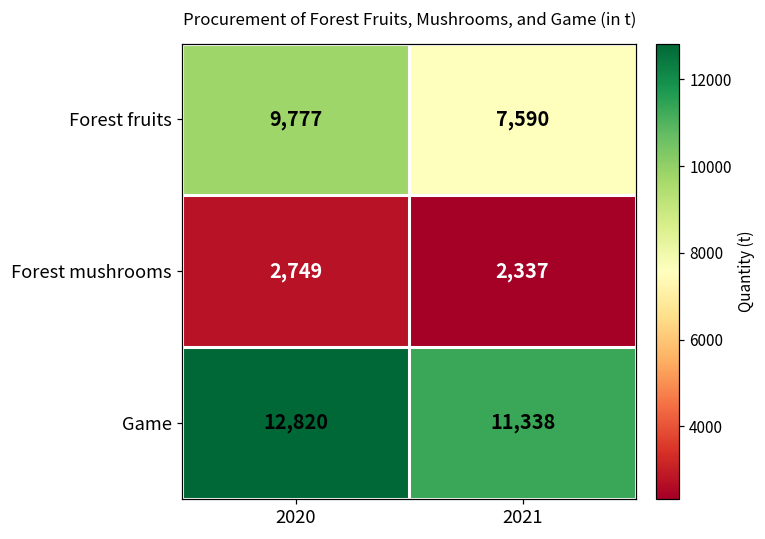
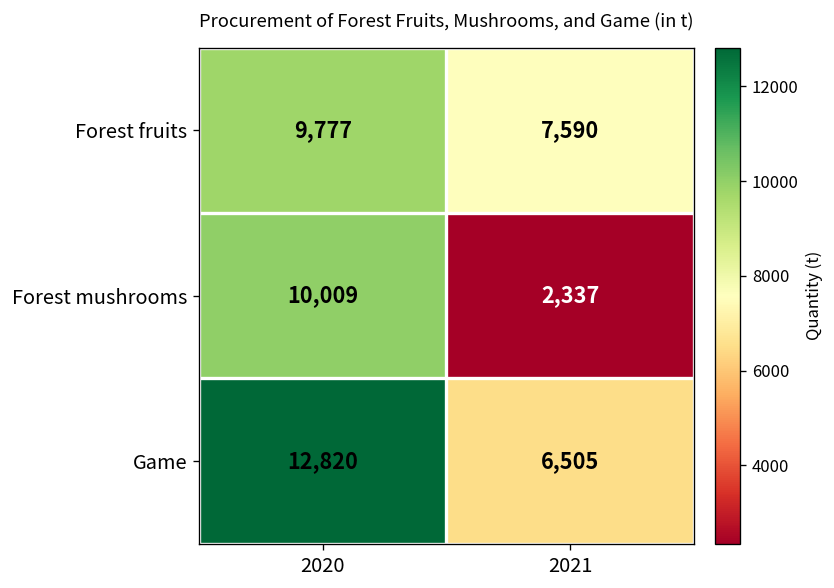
  {
    "Forest fruits": {
      "2020": "9,777",
      "2021": "7,590"
    },
    "Forest mushrooms": {
-     "2020": "2,749",
+     "2020": "10,009",
      "2021": "2,337"
    },
    "Game": {
      "2020": "12,820",
-     "2021": "11,338"
+     "2021": "6,505"
    }
  }
